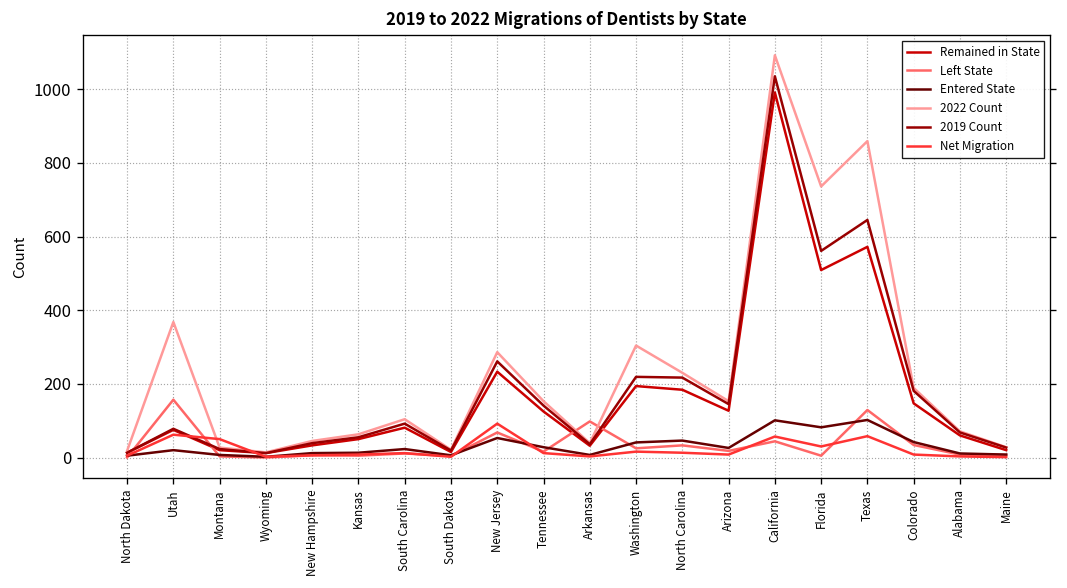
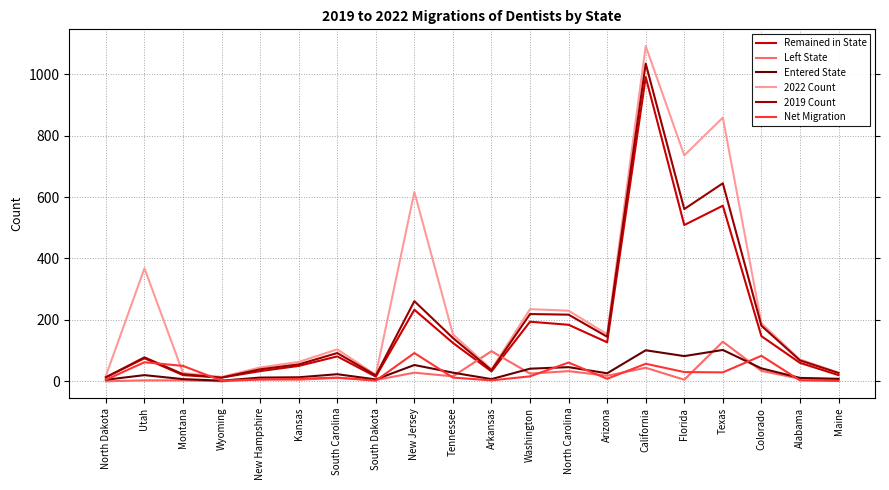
  {
    "Left State": {
-     "Utah": 160,
-     "New Jersey": 70,
+     "Utah": 0,
+     "New Jersey": 30,
      "Arkansas": 100,
      "Washington": 30,
      "North Carolina": 30,
      "California": 40,
      "Florida": 10,
      "Texas": 130
    },
    "2022 Count": {
      "Utah": 370,
      "South Carolina": 100,
-     "New Jersey": 290,
+     "New Jersey": 620,
      "Tennessee": 150,
-     "Washington": 300,
+     "Washington": 240,
      "North Carolina": 230,
      "California": 1090,
      "Florida": 740,
      "Texas": 860
    },
    "Net Migration": {
      "Utah": 60,
      "Montana": 50,
      "New Jersey": 90,
      "Washington": 20,
-     "North Carolina": 10,
+     "North Carolina": 60,
      "Arizona": 10,
      "California": 60,
      "Florida": 30,
-     "Texas": 60,
-     "Colorado": 10
+     "Texas": 30,
+     "Colorado": 80
    }
  }
